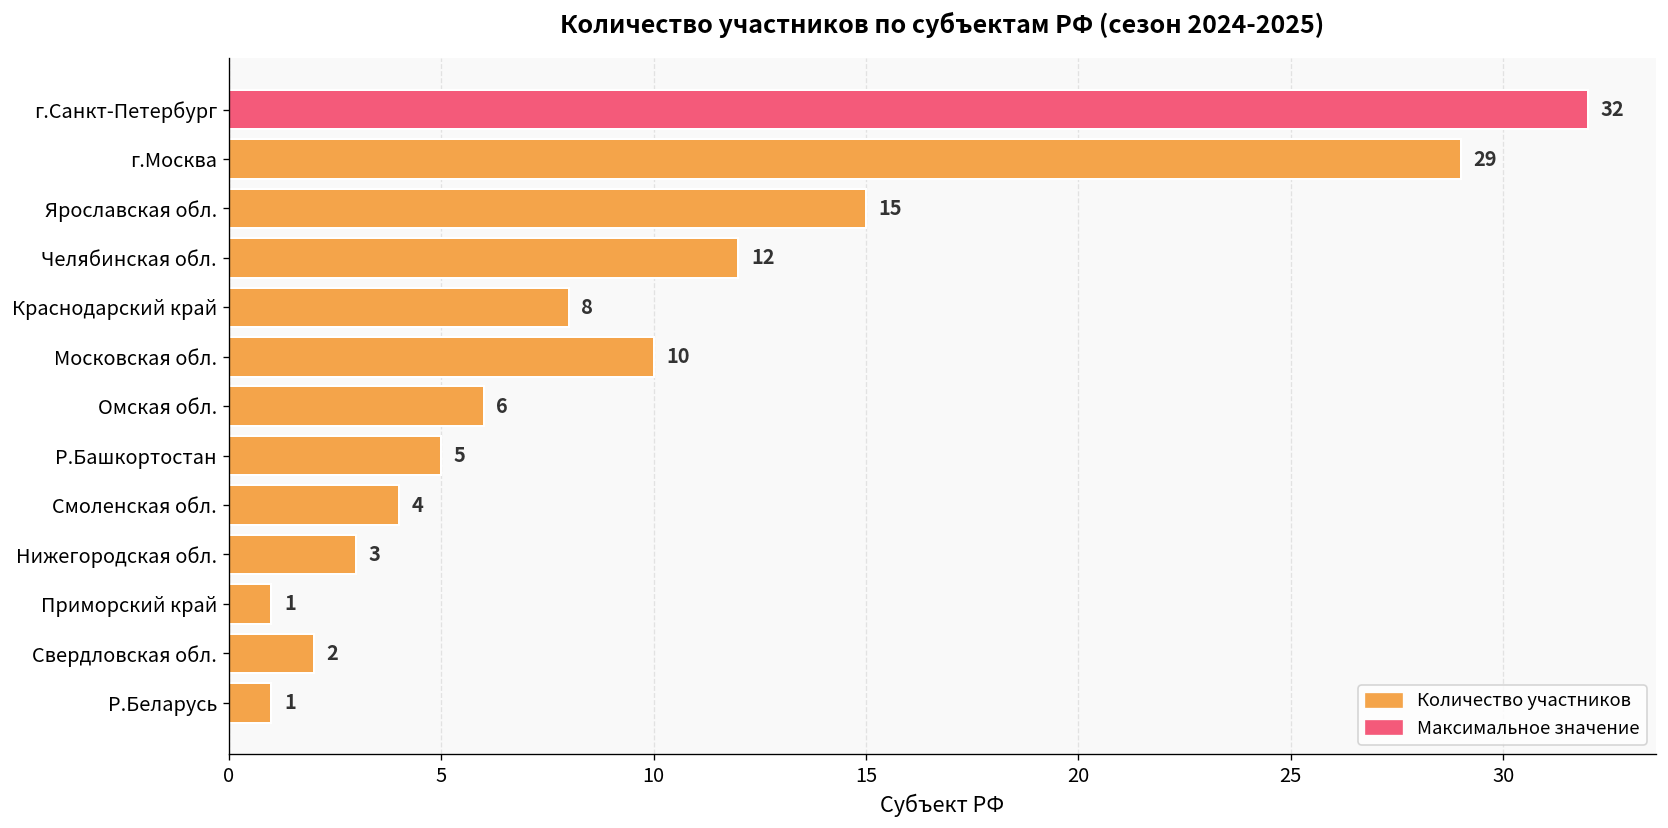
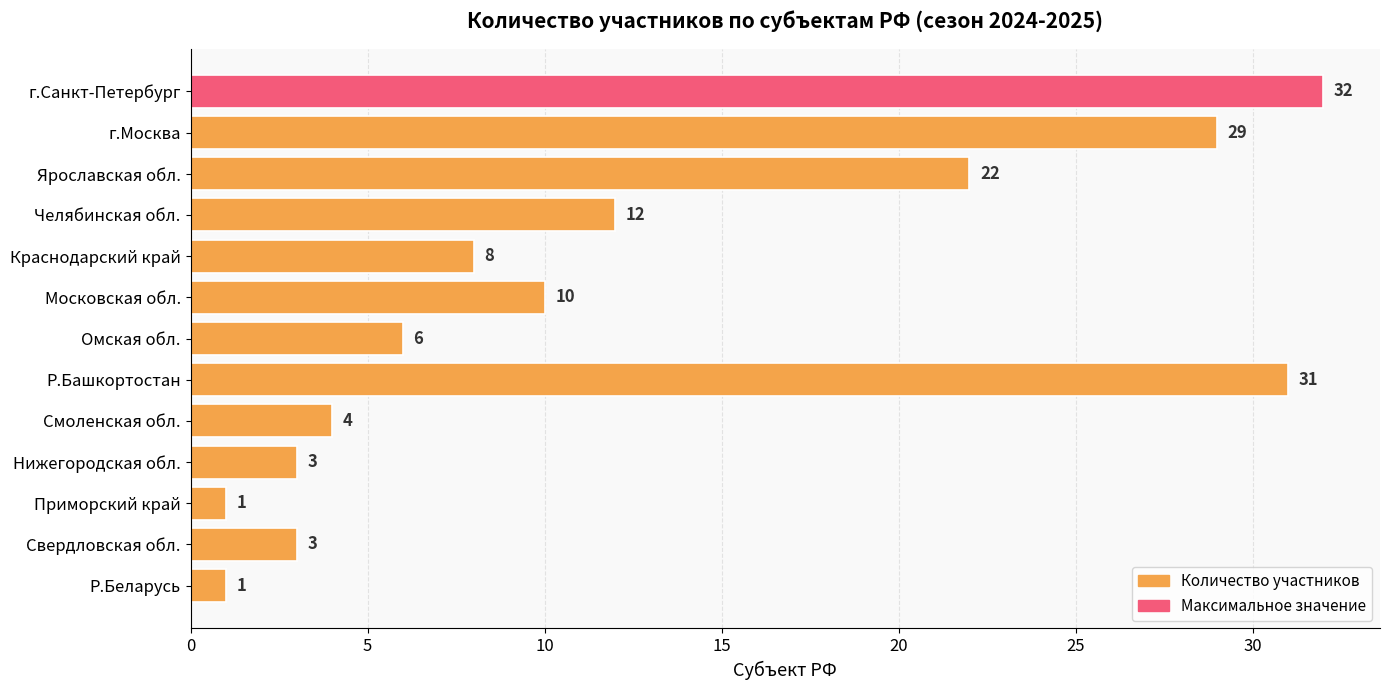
  {
    "г.Санкт-Петербург": 32,
    "г.Москва": 29,
-   "Ярославская обл.": 15,
+   "Ярославская обл.": 22,
    "Челябинская обл.": 12,
    "Краснодарский край": 8,
    "Московская обл.": 10,
    "Омская обл.": 6,
-   "Р.Башкортостан": 5,
+   "Р.Башкортостан": 31,
    "Смоленская обл.": 4,
    "Нижегородская обл.": 3,
    "Приморский край": 1,
-   "Свердловская обл.": 2,
+   "Свердловская обл.": 3,
    "Р.Беларусь": 1
  }
